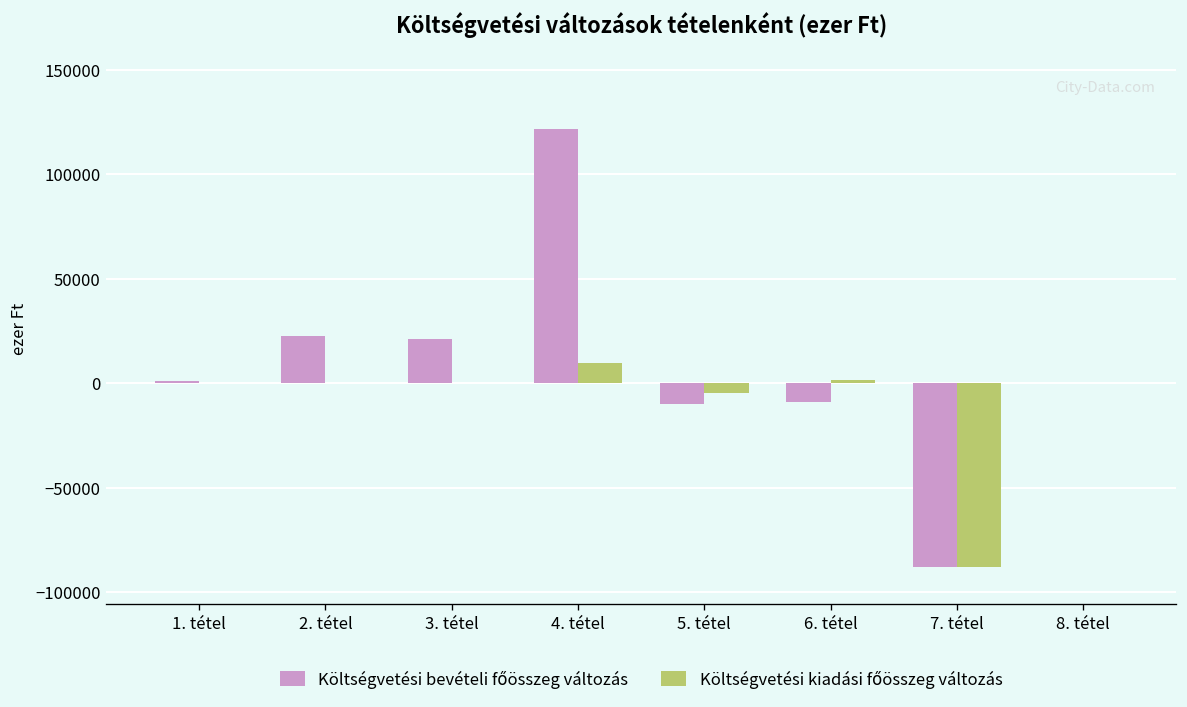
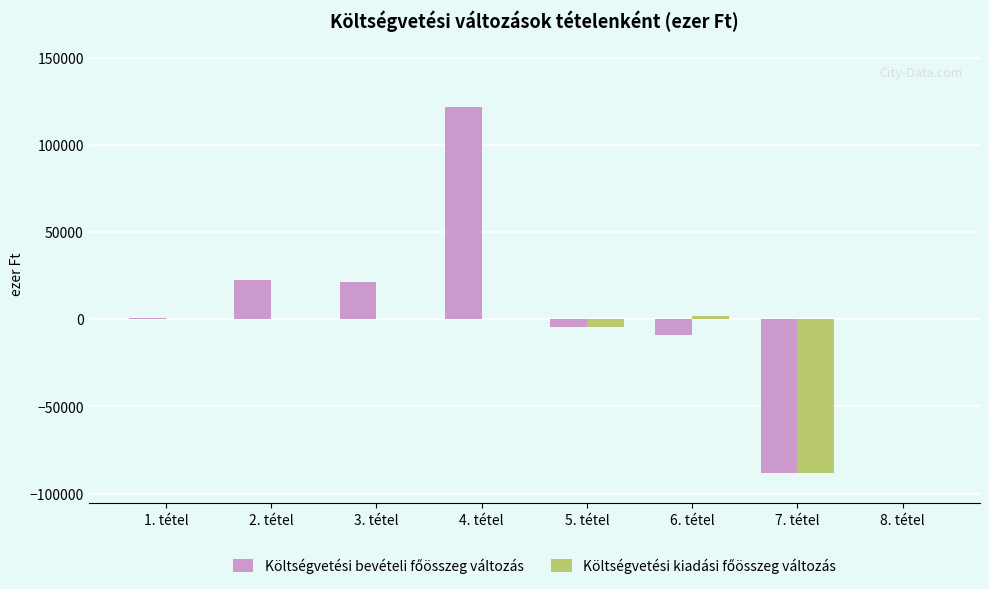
  {
    "Költségvetési bevételi főösszeg változás": {
      "2. tétel": 23000,
      "3. tétel": 21000,
      "4. tétel": 122000,
-     "5. tétel": -10000,
+     "5. tétel": -5000,
      "6. tétel": -9000,
      "7. tétel": -88000,
      "8. tétel": 0
    },
    "Költségvetési kiadási főösszeg változás": {
      "1. tétel": 0,
      "2. tétel": 0,
      "3. tétel": 0,
-     "4. tétel": 10000,
+     "4. tétel": 0,
      "5. tétel": -4000,
      "6. tétel": 2000,
      "7. tétel": -88000,
      "8. tétel": 0
    }
  }
